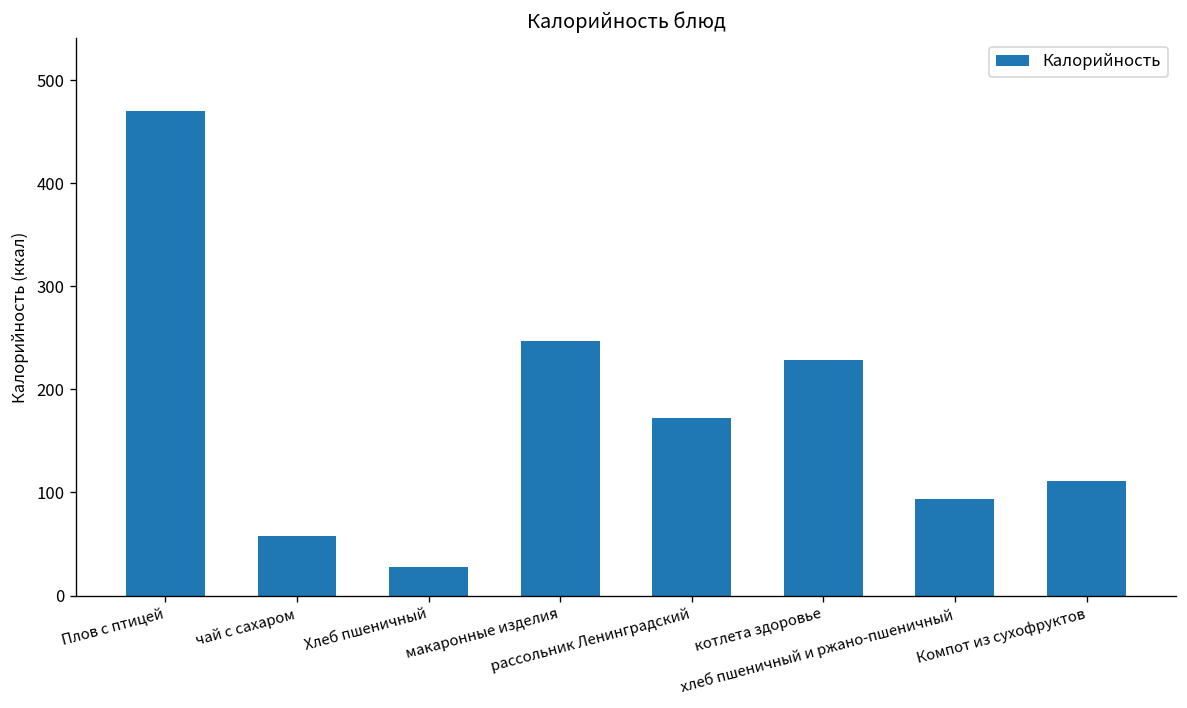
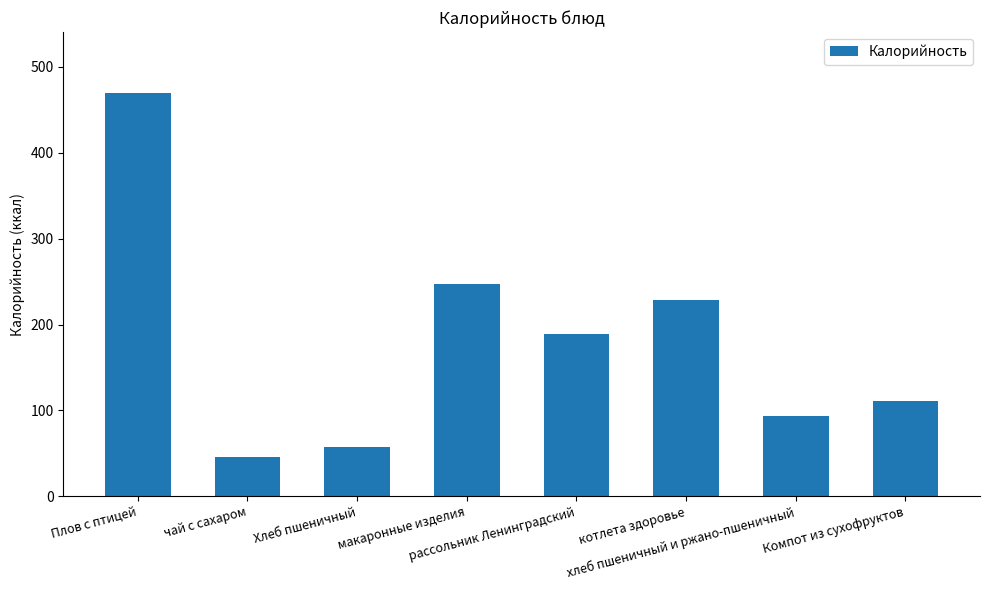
  {
    "Плов с птицей": 470,
-   "чай с сахаром": 60,
-   "Хлеб пшеничный": 30,
+   "чай с сахаром": 50,
+   "Хлеб пшеничный": 60,
    "макаронные изделия": 250,
-   "рассольник Ленинградский": 170,
+   "рассольник Ленинградский": 190,
    "котлета здоровье": 230,
    "хлеб пшеничный и ржано-пшеничный": 90,
    "Компот из сухофруктов": 110
  }
